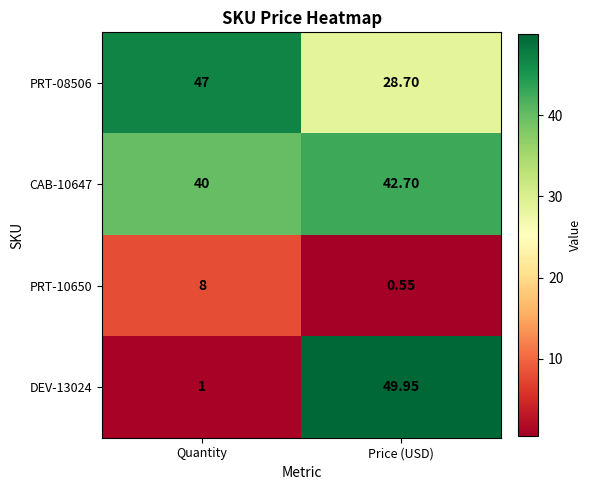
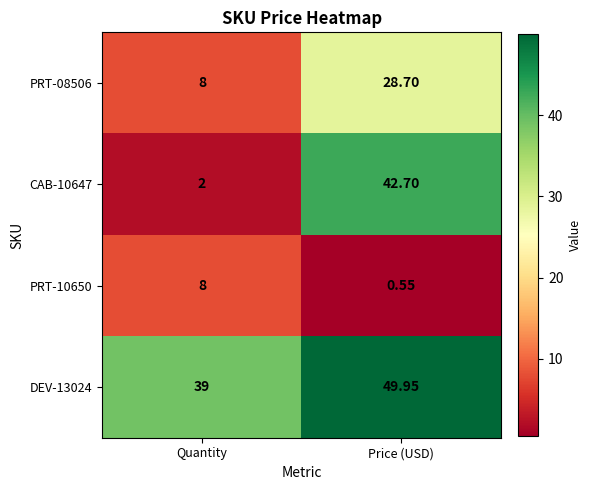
  {
    "PRT-08506": {
-     "Quantity": 47,
+     "Quantity": 8,
      "Price (USD)": 28.70
    },
    "CAB-10647": {
-     "Quantity": 40,
+     "Quantity": 2,
      "Price (USD)": 42.70
    },
    "PRT-10650": {
      "Quantity": 8,
      "Price (USD)": 0.55
    },
    "DEV-13024": {
-     "Quantity": 1,
+     "Quantity": 39,
      "Price (USD)": 49.95
    }
  }
